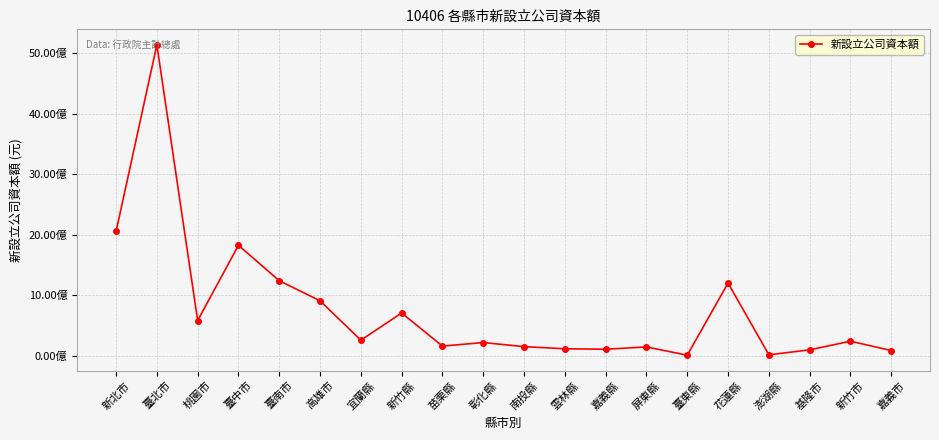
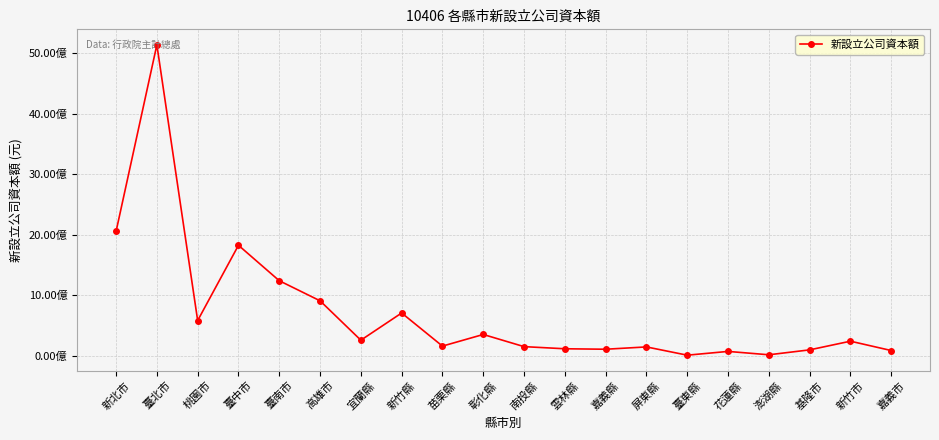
  {
    "新北市": "21億",
    "臺北市": "51億",
    "桃園市": "6億",
    "臺中市": "18億",
    "臺南市": "12億",
    "高雄市": "9億",
    "宜蘭縣": "3億",
    "新竹縣": "7億",
    "苗栗縣": "2億",
-   "彰化縣": "2億",
+   "彰化縣": "4億",
    "南投縣": "1億",
    "雲林縣": "1億",
    "嘉義縣": "1億",
    "屏東縣": "1億",
    "臺東縣": "0億",
-   "花蓮縣": "12億",
+   "花蓮縣": "1億",
    "澎湖縣": "0億",
    "基隆市": "1億",
    "新竹市": "2億",
    "嘉義市": "1億"
  }
